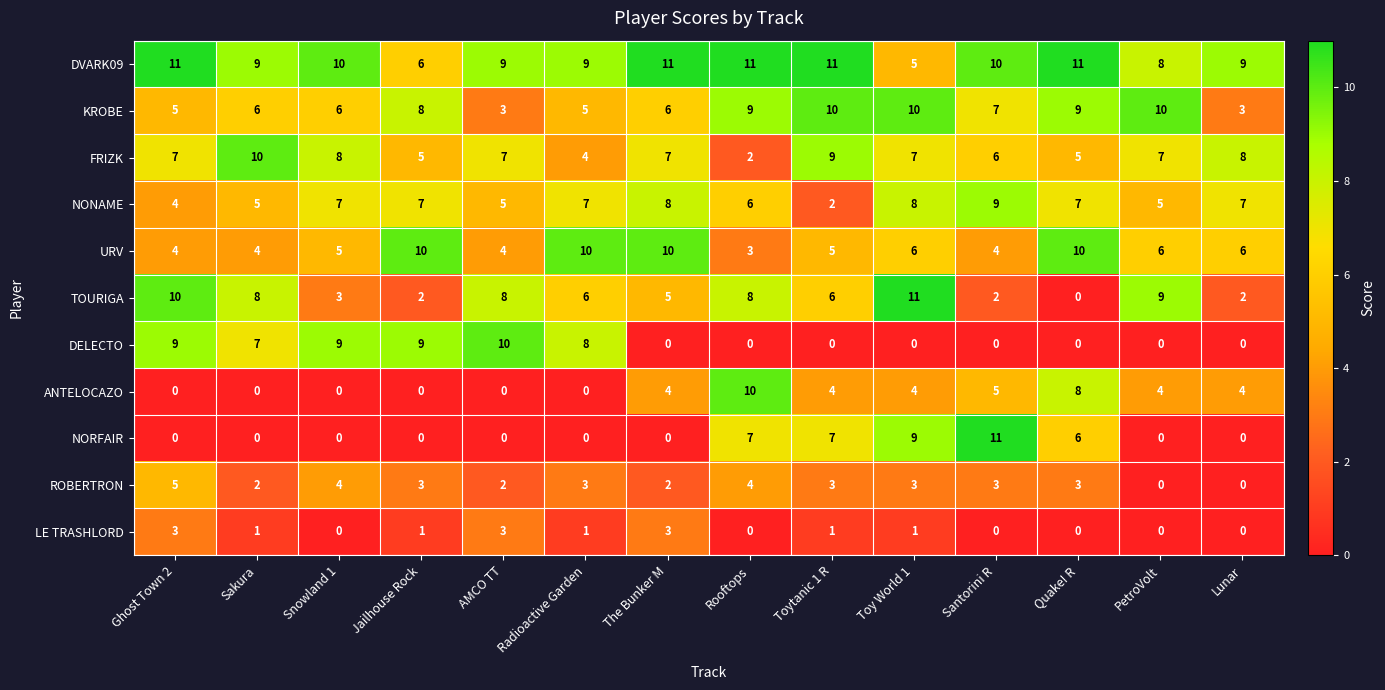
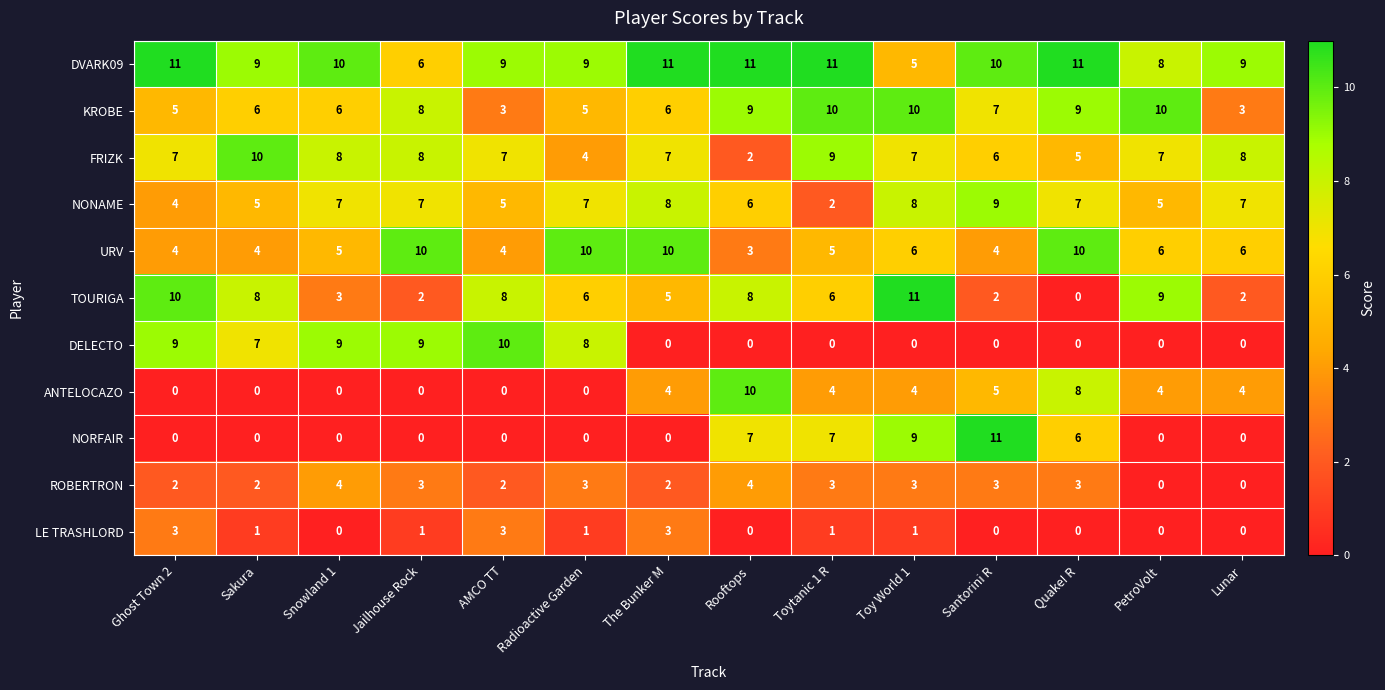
  {
    "DVARK09": {
      "Ghost Town 2": 11,
      "Sakura": 9,
      "Snowland 1": 10,
      "Jailhouse Rock": 6,
      "AMCO TT": 9,
      "Radioactive Garden": 9,
      "The Bunker M": 11,
      "Rooftops": 11,
      "Toytanic 1 R": 11,
      "Toy World 1": 5,
      "Santorini R": 10,
      "Quake! R": 11,
      "PetroVolt": 8,
      "Lunar": 9
    },
    "KROBE": {
      "Ghost Town 2": 5,
      "Sakura": 6,
      "Snowland 1": 6,
      "Jailhouse Rock": 8,
      "AMCO TT": 3,
      "Radioactive Garden": 5,
      "The Bunker M": 6,
      "Rooftops": 9,
      "Toytanic 1 R": 10,
      "Toy World 1": 10,
      "Santorini R": 7,
      "Quake! R": 9,
      "PetroVolt": 10,
      "Lunar": 3
    },
    "FRIZK": {
      "Ghost Town 2": 7,
      "Sakura": 10,
      "Snowland 1": 8,
-     "Jailhouse Rock": 5,
+     "Jailhouse Rock": 8,
      "AMCO TT": 7,
      "Radioactive Garden": 4,
      "The Bunker M": 7,
      "Rooftops": 2,
      "Toytanic 1 R": 9,
      "Toy World 1": 7,
      "Santorini R": 6,
      "Quake! R": 5,
      "PetroVolt": 7,
      "Lunar": 8
    },
    "NONAME": {
      "Ghost Town 2": 4,
      "Sakura": 5,
      "Snowland 1": 7,
      "Jailhouse Rock": 7,
      "AMCO TT": 5,
      "Radioactive Garden": 7,
      "The Bunker M": 8,
      "Rooftops": 6,
      "Toytanic 1 R": 2,
      "Toy World 1": 8,
      "Santorini R": 9,
      "Quake! R": 7,
      "PetroVolt": 5,
      "Lunar": 7
    },
    "URV": {
      "Ghost Town 2": 4,
      "Sakura": 4,
      "Snowland 1": 5,
      "Jailhouse Rock": 10,
      "AMCO TT": 4,
      "Radioactive Garden": 10,
      "The Bunker M": 10,
      "Rooftops": 3,
      "Toytanic 1 R": 5,
      "Toy World 1": 6,
      "Santorini R": 4,
      "Quake! R": 10,
      "PetroVolt": 6,
      "Lunar": 6
    },
    "TOURIGA": {
      "Ghost Town 2": 10,
      "Sakura": 8,
      "Snowland 1": 3,
      "Jailhouse Rock": 2,
      "AMCO TT": 8,
      "Radioactive Garden": 6,
      "The Bunker M": 5,
      "Rooftops": 8,
      "Toytanic 1 R": 6,
      "Toy World 1": 11,
      "Santorini R": 2,
      "Quake! R": 0,
      "PetroVolt": 9,
      "Lunar": 2
    },
    "DELECTO": {
      "Ghost Town 2": 9,
      "Sakura": 7,
      "Snowland 1": 9,
      "Jailhouse Rock": 9,
      "AMCO TT": 10,
      "Radioactive Garden": 8,
      "The Bunker M": 0,
      "Rooftops": 0,
      "Toytanic 1 R": 0,
      "Toy World 1": 0,
      "Santorini R": 0,
      "Quake! R": 0,
      "PetroVolt": 0,
      "Lunar": 0
    },
    "ANTELOCAZO": {
      "Ghost Town 2": 0,
      "Sakura": 0,
      "Snowland 1": 0,
      "Jailhouse Rock": 0,
      "AMCO TT": 0,
      "Radioactive Garden": 0,
      "The Bunker M": 4,
      "Rooftops": 10,
      "Toytanic 1 R": 4,
      "Toy World 1": 4,
      "Santorini R": 5,
      "Quake! R": 8,
      "PetroVolt": 4,
      "Lunar": 4
    },
    "NORFAIR": {
      "Ghost Town 2": 0,
      "Sakura": 0,
      "Snowland 1": 0,
      "Jailhouse Rock": 0,
      "AMCO TT": 0,
      "Radioactive Garden": 0,
      "The Bunker M": 0,
      "Rooftops": 7,
      "Toytanic 1 R": 7,
      "Toy World 1": 9,
      "Santorini R": 11,
      "Quake! R": 6,
      "PetroVolt": 0,
      "Lunar": 0
    },
    "ROBERTRON": {
-     "Ghost Town 2": 5,
+     "Ghost Town 2": 2,
      "Sakura": 2,
      "Snowland 1": 4,
      "Jailhouse Rock": 3,
      "AMCO TT": 2,
      "Radioactive Garden": 3,
      "The Bunker M": 2,
      "Rooftops": 4,
      "Toytanic 1 R": 3,
      "Toy World 1": 3,
      "Santorini R": 3,
      "Quake! R": 3,
      "PetroVolt": 0,
      "Lunar": 0
    },
    "LE TRASHLORD": {
      "Ghost Town 2": 3,
      "Sakura": 1,
      "Snowland 1": 0,
      "Jailhouse Rock": 1,
      "AMCO TT": 3,
      "Radioactive Garden": 1,
      "The Bunker M": 3,
      "Rooftops": 0,
      "Toytanic 1 R": 1,
      "Toy World 1": 1,
      "Santorini R": 0,
      "Quake! R": 0,
      "PetroVolt": 0,
      "Lunar": 0
    }
  }
